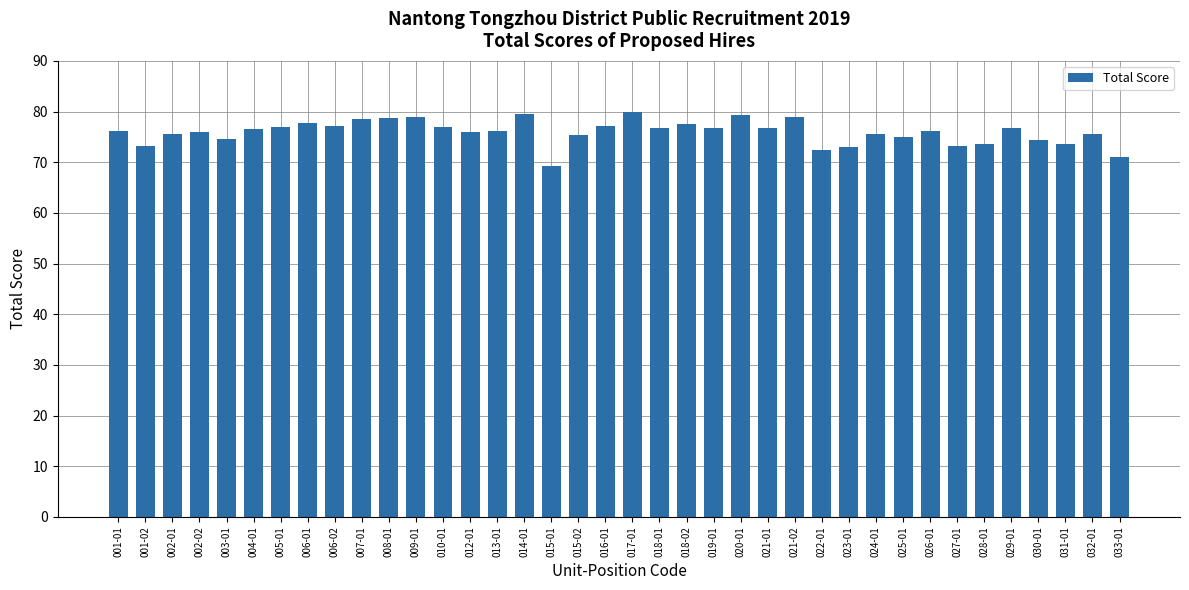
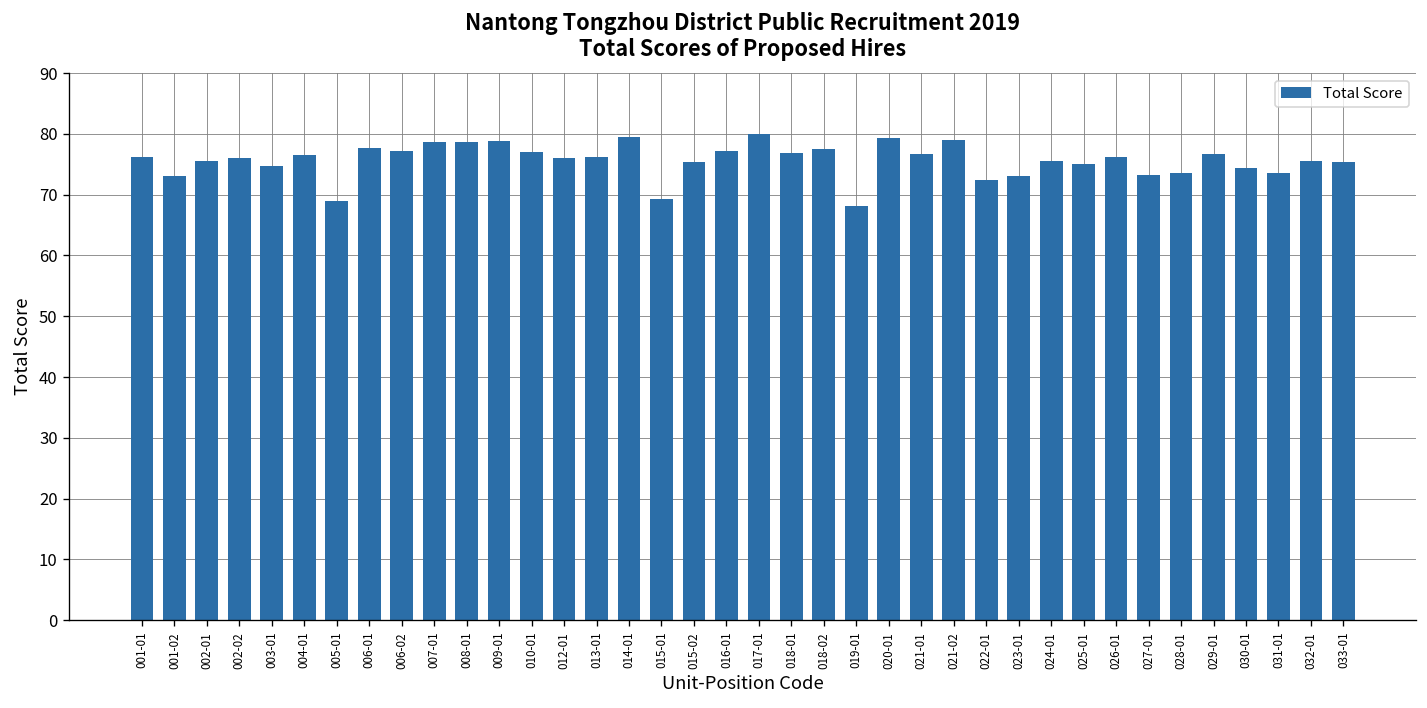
  {
    "001-01": 76,
    "001-02": 73,
    "002-01": 76,
    "002-02": 76,
    "003-01": 75,
    "004-01": 77,
-   "005-01": 77,
+   "005-01": 69,
    "006-01": 78,
    "006-02": 77,
    "007-01": 79,
    "008-01": 79,
    "009-01": 79,
    "010-01": 77,
    "012-01": 76,
    "013-01": 76,
    "014-01": 80,
    "015-01": 69,
    "015-02": 75,
    "016-01": 77,
    "017-01": 80,
    "018-01": 77,
    "018-02": 77,
-   "019-01": 77,
+   "019-01": 68,
    "020-01": 79,
    "021-01": 77,
    "021-02": 79,
    "022-01": 72,
    "023-01": 73,
    "024-01": 76,
    "025-01": 75,
    "026-01": 76,
    "027-01": 73,
    "028-01": 74,
    "029-01": 77,
    "030-01": 74,
    "031-01": 74,
    "032-01": 76,
-   "033-01": 71
+   "033-01": 75
  }
